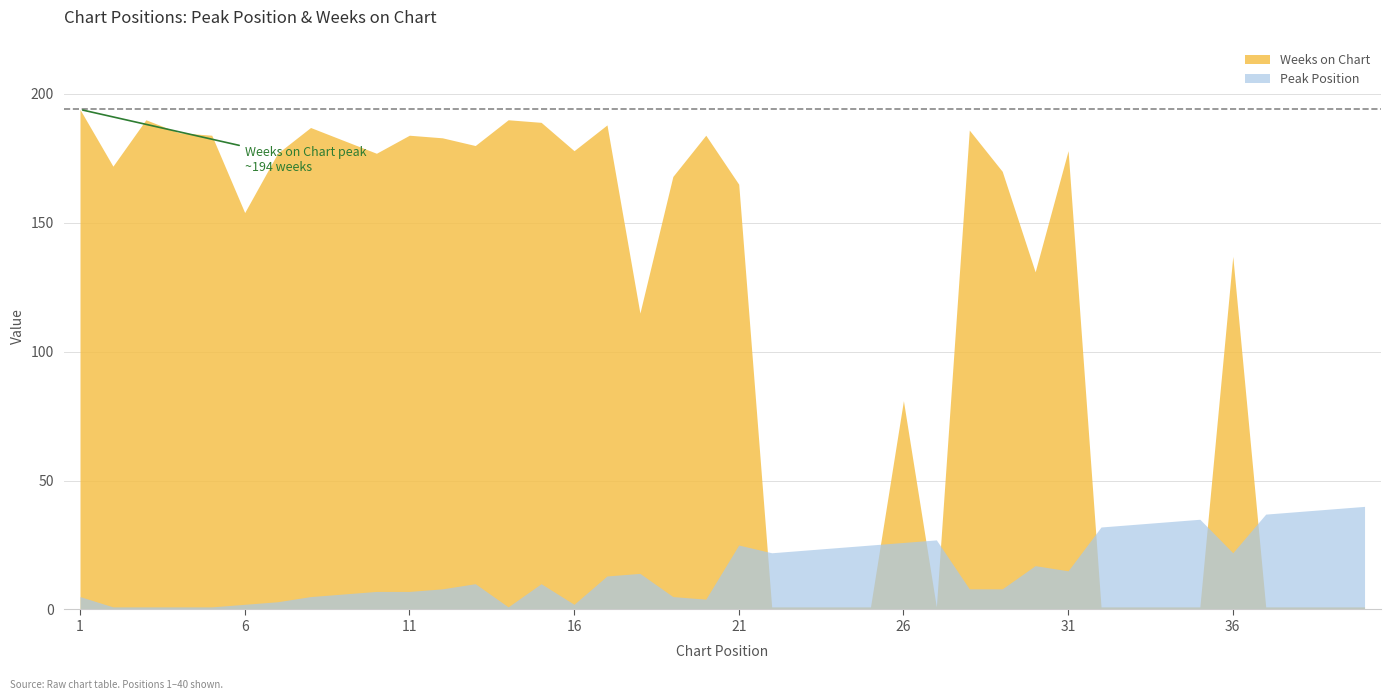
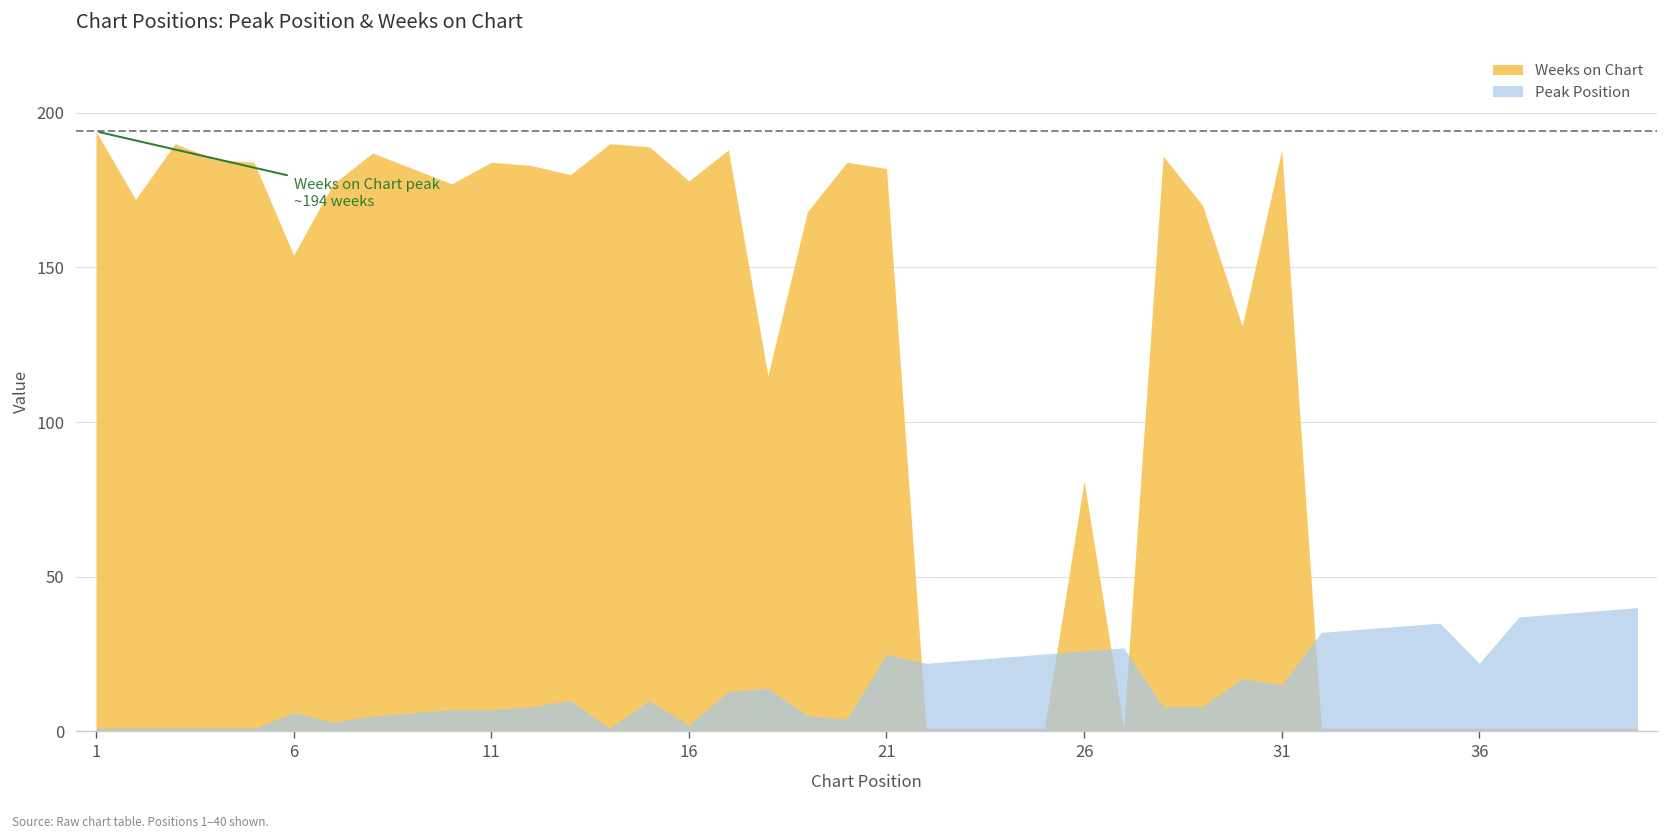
  {
    "Weeks on Chart": {
      "6": 154,
      "11": 184,
      "16": 178,
-     "21": 165,
+     "21": 182,
      "26": 81,
-     "31": 178,
-     "36": 137
+     "31": 188,
+     "36": 1
    },
    "Peak Position": {
-     "1": 5,
-     "6": 2,
+     "1": 1,
+     "6": 6,
      "11": 7,
      "16": 2,
      "21": 25,
      "26": 26,
      "31": 15,
      "36": 22
    }
  }
